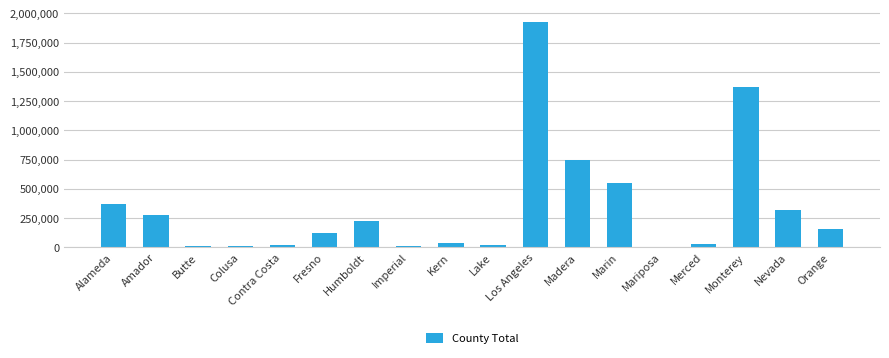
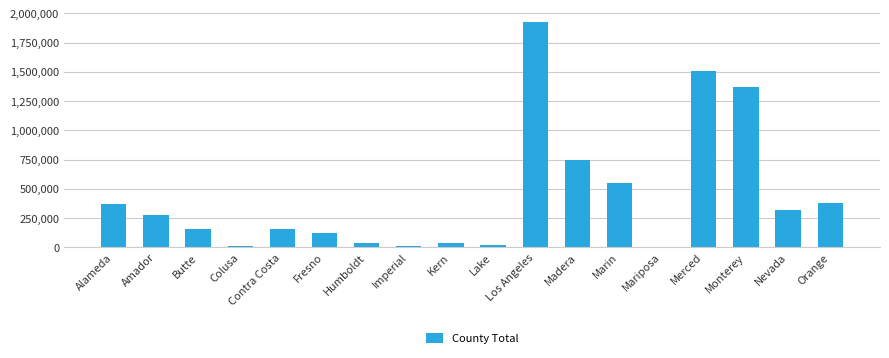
  {
    "Alameda": "370,000",
    "Amador": "280,000",
-   "Butte": "10,000",
-   "Contra Costa": "20,000",
+   "Butte": "160,000",
+   "Contra Costa": "160,000",
    "Fresno": "120,000",
-   "Humboldt": "220,000",
+   "Humboldt": "30,000",
    "Kern": "40,000",
    "Los Angeles": "1,930,000",
    "Madera": "750,000",
    "Marin": "550,000",
-   "Merced": "20,000",
+   "Merced": "1,500,000",
    "Monterey": "1,370,000",
    "Nevada": "320,000",
-   "Orange": "150,000"
+   "Orange": "380,000"
  }
